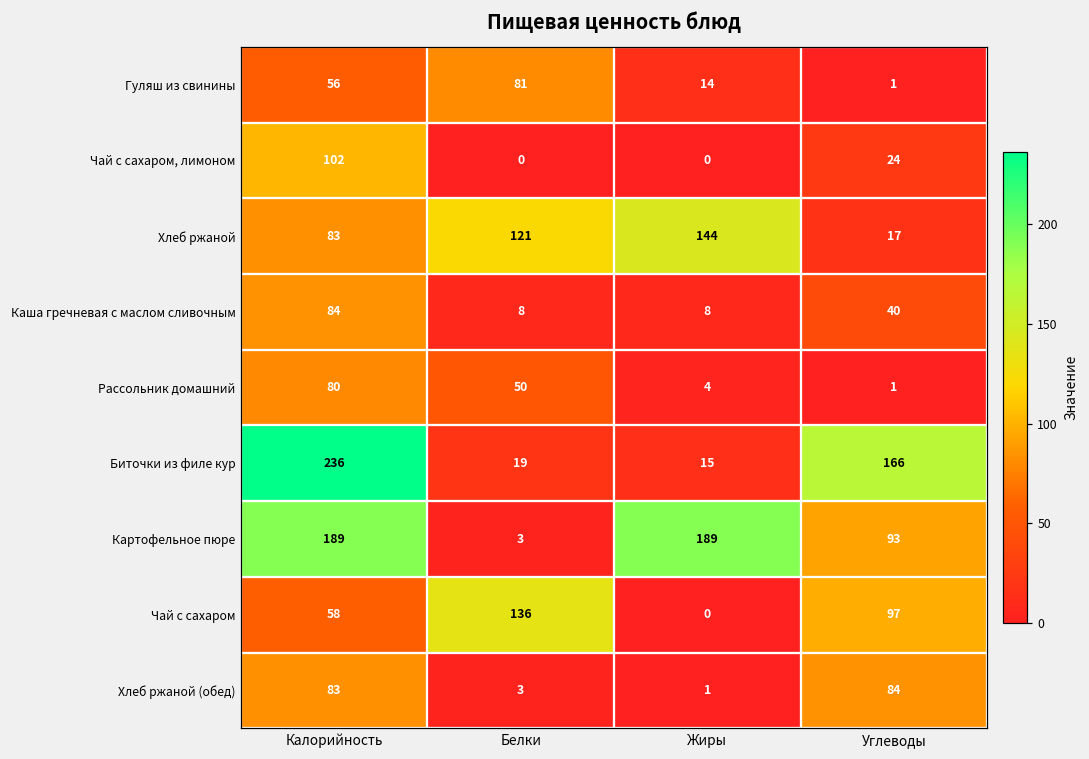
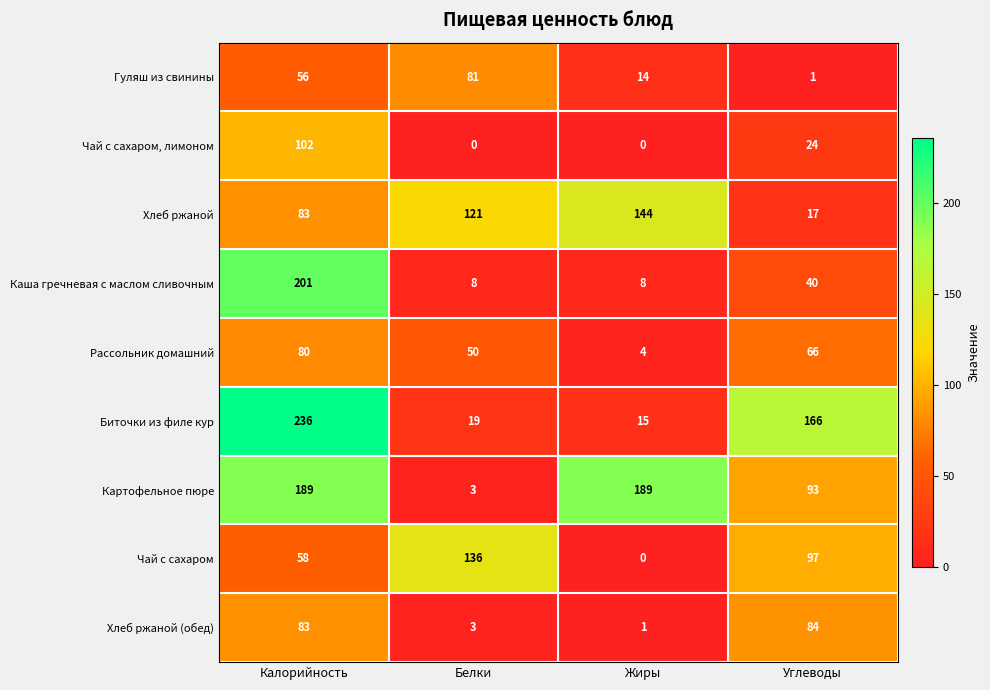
  {
    "Гуляш из свинины": {
      "Калорийность": 56,
      "Белки": 81,
      "Жиры": 14,
      "Углеводы": 1
    },
    "Чай с сахаром, лимоном": {
      "Калорийность": 102,
      "Белки": 0,
      "Жиры": 0,
      "Углеводы": 24
    },
    "Хлеб ржаной": {
      "Калорийность": 83,
      "Белки": 121,
      "Жиры": 144,
      "Углеводы": 17
    },
    "Каша гречневая с маслом сливочным": {
-     "Калорийность": 84,
+     "Калорийность": 201,
      "Белки": 8,
      "Жиры": 8,
      "Углеводы": 40
    },
    "Рассольник домашний": {
      "Калорийность": 80,
      "Белки": 50,
      "Жиры": 4,
-     "Углеводы": 1
+     "Углеводы": 66
    },
    "Биточки из филе кур": {
      "Калорийность": 236,
      "Белки": 19,
      "Жиры": 15,
      "Углеводы": 166
    },
    "Картофельное пюре": {
      "Калорийность": 189,
      "Белки": 3,
      "Жиры": 189,
      "Углеводы": 93
    },
    "Чай с сахаром": {
      "Калорийность": 58,
      "Белки": 136,
      "Жиры": 0,
      "Углеводы": 97
    },
    "Хлеб ржаной (обед)": {
      "Калорийность": 83,
      "Белки": 3,
      "Жиры": 1,
      "Углеводы": 84
    }
  }
